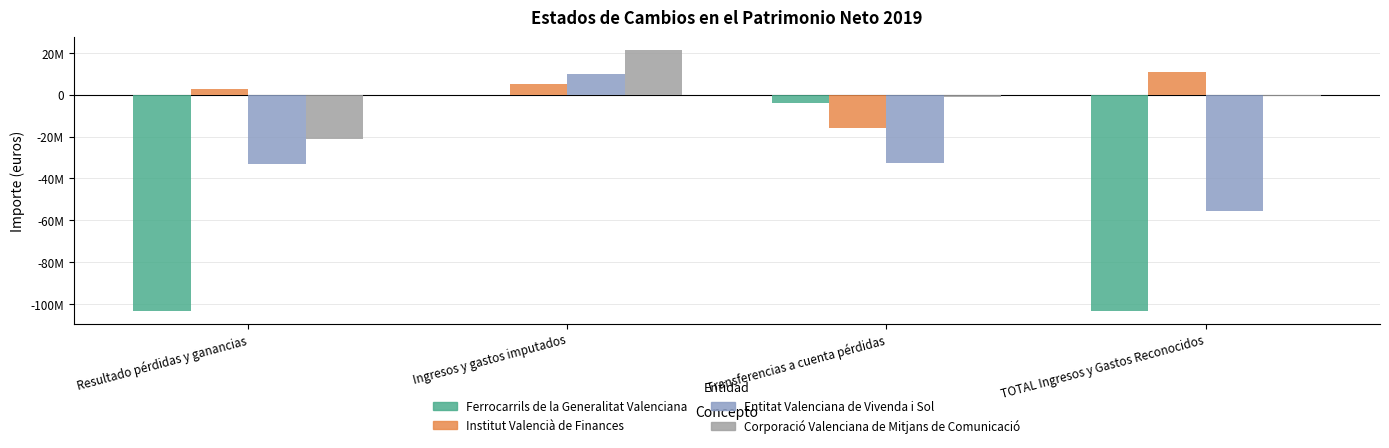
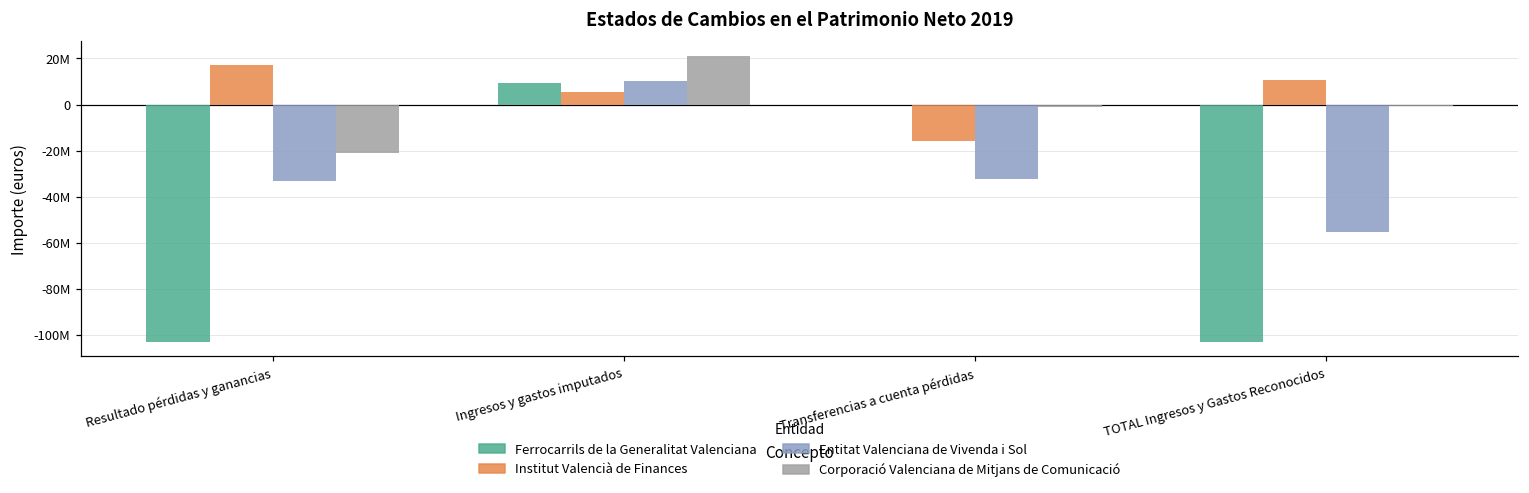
  {
    "Ferrocarrils de la Generalitat Valenciana": {
      "Resultado pérdidas y ganancias": -103000000,
-     "Ingresos y gastos imputados": 0,
-     "Transferencias a cuenta pérdidas": -4000000,
+     "Ingresos y gastos imputados": 9000000,
+     "Transferencias a cuenta pérdidas": 0,
      "TOTAL Ingresos y Gastos Reconocidos": -103000000
    },
    "Institut Valencià de Finances": {
-     "Resultado pérdidas y ganancias": 3000000,
+     "Resultado pérdidas y ganancias": 17000000,
      "Ingresos y gastos imputados": 5000000,
      "Transferencias a cuenta pérdidas": -16000000,
      "TOTAL Ingresos y Gastos Reconocidos": 11000000
    }
  }
